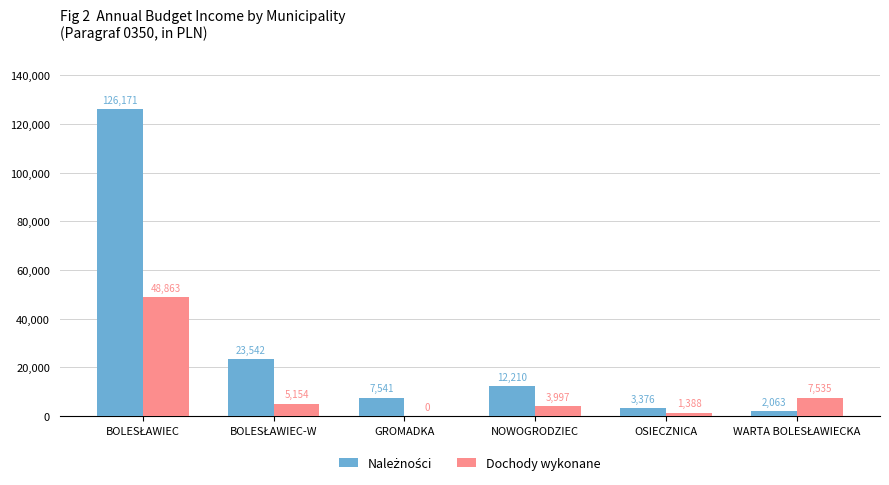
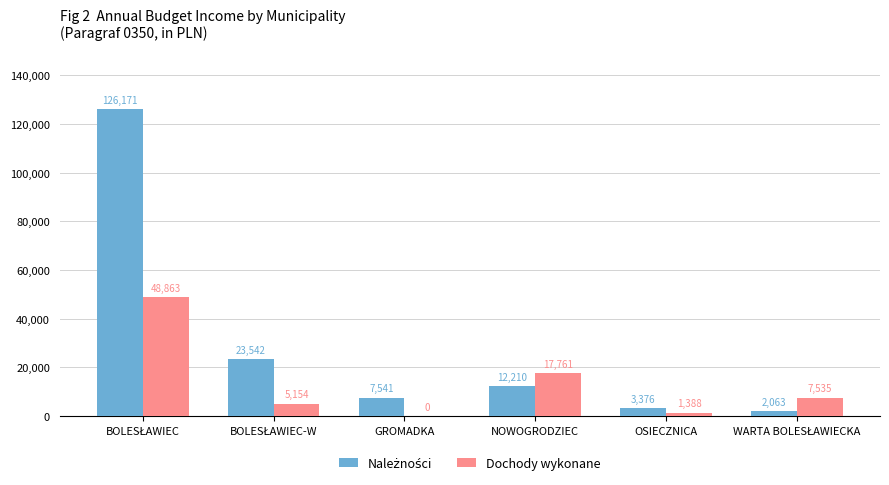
  {
    "Należności": {
      "BOLESŁAWIEC": "126,171",
      "BOLESŁAWIEC-W": "23,542",
      "GROMADKA": "7,541",
      "NOWOGRODZIEC": "12,210",
      "OSIECZNICA": "3,376",
      "WARTA BOLESŁAWIECKA": "2,063"
    },
    "Dochody wykonane": {
      "BOLESŁAWIEC": "48,863",
      "BOLESŁAWIEC-W": "5,154",
      "GROMADKA": "0",
-     "NOWOGRODZIEC": "3,997",
+     "NOWOGRODZIEC": "17,761",
      "OSIECZNICA": "1,388",
      "WARTA BOLESŁAWIECKA": "7,535"
    }
  }
